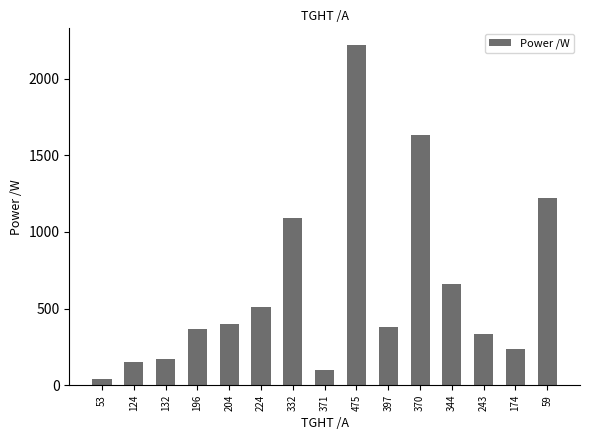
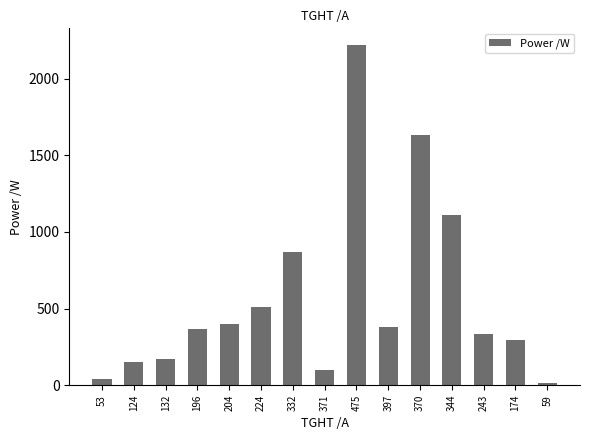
  {
    "53": 40,
    "124": 150,
    "132": 170,
    "196": 370,
    "204": 400,
    "224": 510,
-   "332": 1090,
+   "332": 870,
    "371": 100,
    "475": 2220,
    "397": 380,
    "370": 1630,
-   "344": 660,
+   "344": 1110,
    "243": 330,
-   "174": 240,
-   "59": 1220
+   "174": 290,
+   "59": 20
  }
